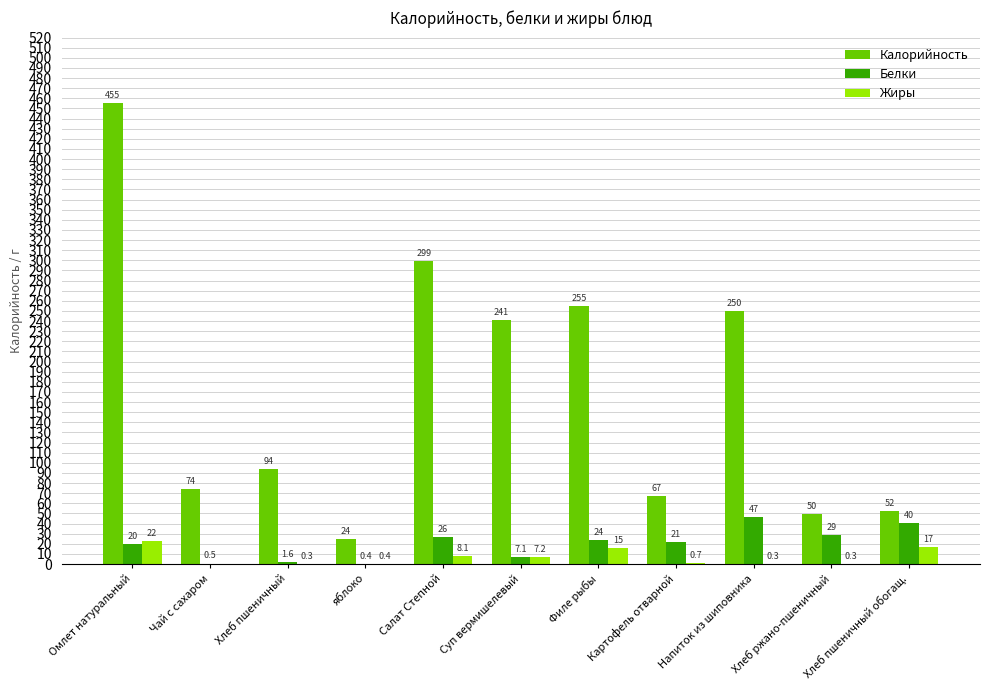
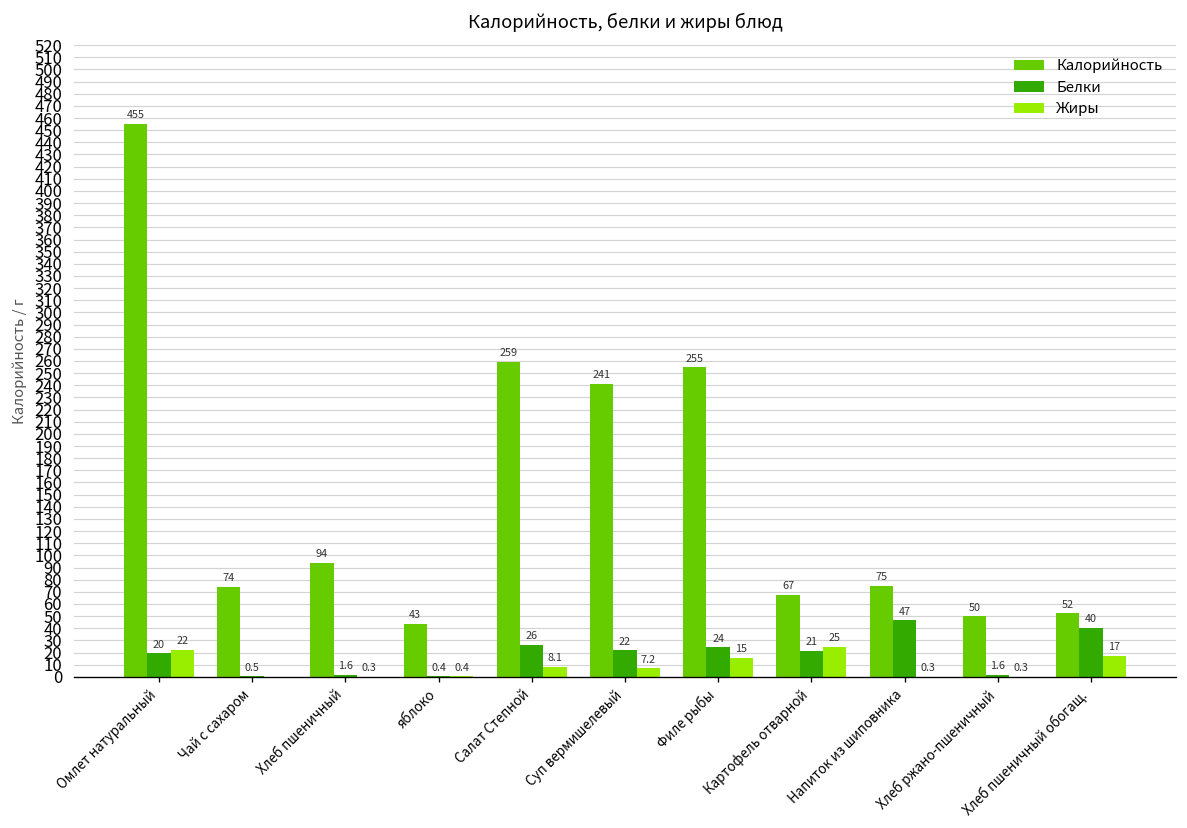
  {
    "Калорийность": {
      "Омлет натуральный": 455,
      "Чай с сахаром": 74,
      "Хлеб пшеничный": 94,
-     "яблоко": 24,
-     "Салат Степной": 299,
+     "яблоко": 43,
+     "Салат Степной": 259,
      "Суп вермишелевый": 241,
      "Филе рыбы": 255,
      "Картофель отварной": 67,
-     "Напиток из шиповника": 250,
+     "Напиток из шиповника": 75,
      "Хлеб ржано-пшеничный": 50,
      "Хлеб пшеничный обогащ.": 52
    },
    "Белки": {
      "Омлет натуральный": 20,
      "Чай с сахаром": 0.5,
      "Хлеб пшеничный": 1.6,
      "яблоко": 0.4,
      "Салат Степной": 26,
-     "Суп вермишелевый": 7.1,
+     "Суп вермишелевый": 22,
      "Филе рыбы": 24,
      "Картофель отварной": 21,
      "Напиток из шиповника": 47,
-     "Хлеб ржано-пшеничный": 29,
+     "Хлеб ржано-пшеничный": 1.6,
      "Хлеб пшеничный обогащ.": 40
    },
    "Жиры": {
      "Омлет натуральный": 22,
      "Хлеб пшеничный": 0.3,
      "яблоко": 0.4,
      "Салат Степной": 8.1,
      "Суп вермишелевый": 7.2,
      "Филе рыбы": 15,
-     "Картофель отварной": 0.7,
+     "Картофель отварной": 25,
      "Напиток из шиповника": 0.3,
      "Хлеб ржано-пшеничный": 0.3,
      "Хлеб пшеничный обогащ.": 17
    }
  }
